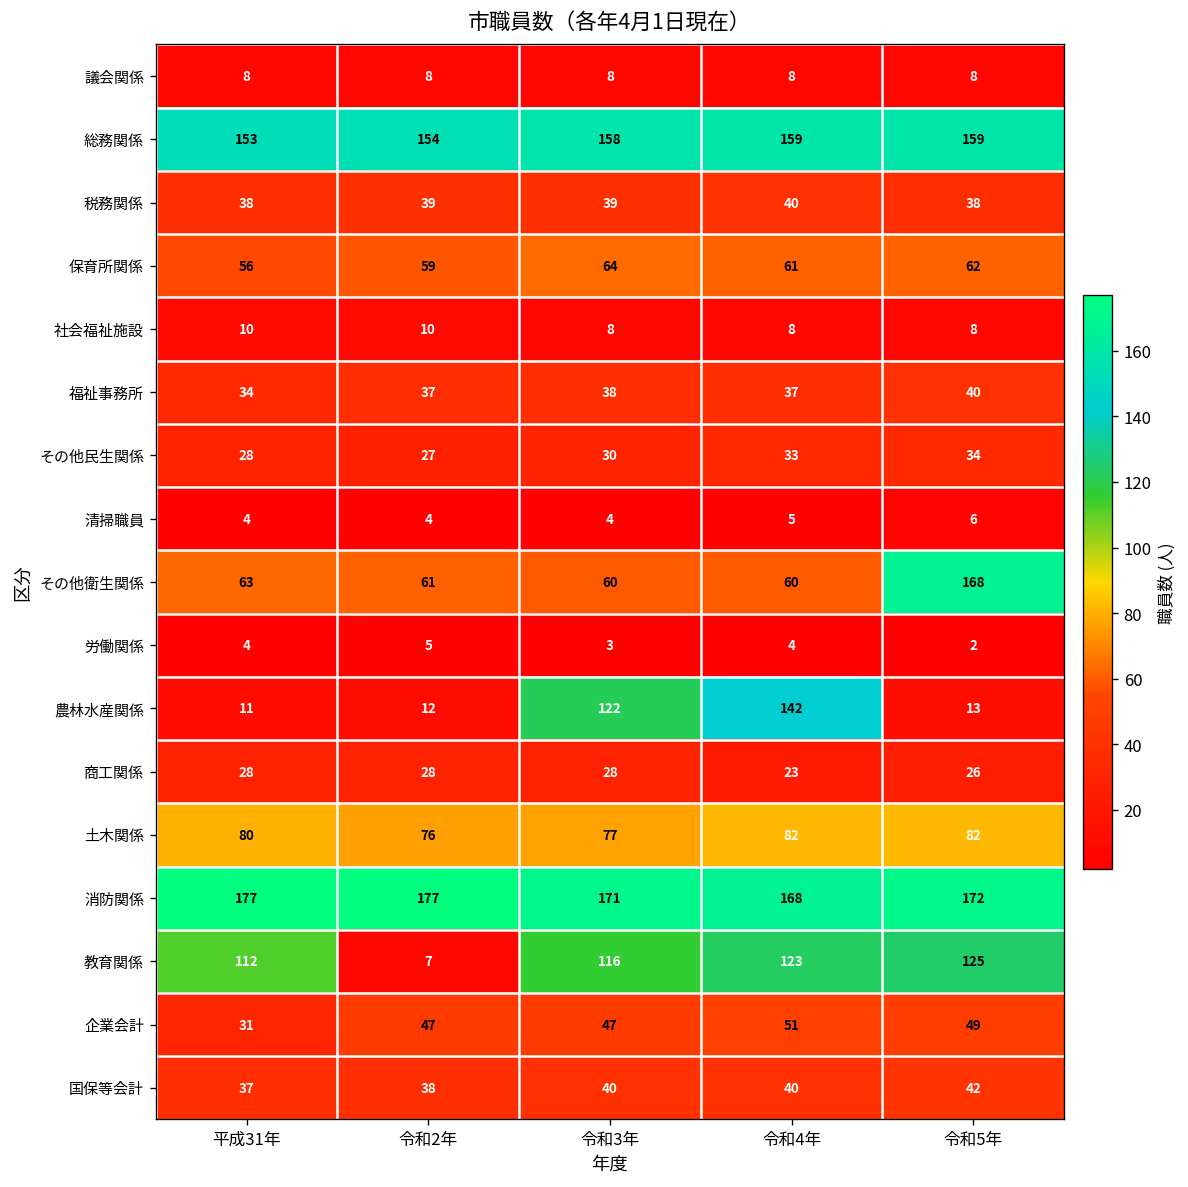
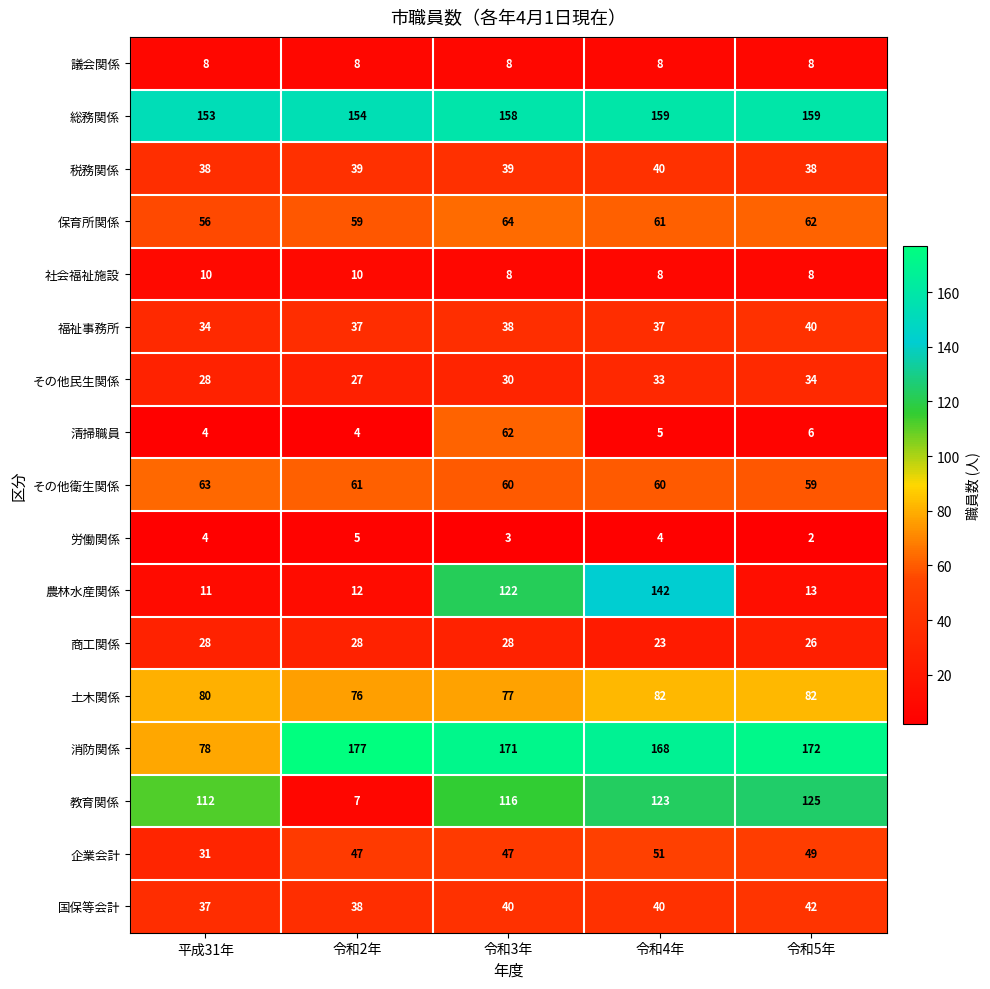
  {
    "議会関係": {
      "平成31年": 8,
      "令和2年": 8,
      "令和3年": 8,
      "令和4年": 8,
      "令和5年": 8
    },
    "総務関係": {
      "平成31年": 153,
      "令和2年": 154,
      "令和3年": 158,
      "令和4年": 159,
      "令和5年": 159
    },
    "税務関係": {
      "平成31年": 38,
      "令和2年": 39,
      "令和3年": 39,
      "令和4年": 40,
      "令和5年": 38
    },
    "保育所関係": {
      "平成31年": 56,
      "令和2年": 59,
      "令和3年": 64,
      "令和4年": 61,
      "令和5年": 62
    },
    "社会福祉施設": {
      "平成31年": 10,
      "令和2年": 10,
      "令和3年": 8,
      "令和4年": 8,
      "令和5年": 8
    },
    "福祉事務所": {
      "平成31年": 34,
      "令和2年": 37,
      "令和3年": 38,
      "令和4年": 37,
      "令和5年": 40
    },
    "その他民生関係": {
      "平成31年": 28,
      "令和2年": 27,
      "令和3年": 30,
      "令和4年": 33,
      "令和5年": 34
    },
    "清掃職員": {
      "平成31年": 4,
      "令和2年": 4,
-     "令和3年": 4,
+     "令和3年": 62,
      "令和4年": 5,
      "令和5年": 6
    },
    "その他衛生関係": {
      "平成31年": 63,
      "令和2年": 61,
      "令和3年": 60,
      "令和4年": 60,
-     "令和5年": 168
+     "令和5年": 59
    },
    "労働関係": {
      "平成31年": 4,
      "令和2年": 5,
      "令和3年": 3,
      "令和4年": 4,
      "令和5年": 2
    },
    "農林水産関係": {
      "平成31年": 11,
      "令和2年": 12,
      "令和3年": 122,
      "令和4年": 142,
      "令和5年": 13
    },
    "商工関係": {
      "平成31年": 28,
      "令和2年": 28,
      "令和3年": 28,
      "令和4年": 23,
      "令和5年": 26
    },
    "土木関係": {
      "平成31年": 80,
      "令和2年": 76,
      "令和3年": 77,
      "令和4年": 82,
      "令和5年": 82
    },
    "消防関係": {
-     "平成31年": 177,
+     "平成31年": 78,
      "令和2年": 177,
      "令和3年": 171,
      "令和4年": 168,
      "令和5年": 172
    },
    "教育関係": {
      "平成31年": 112,
      "令和2年": 7,
      "令和3年": 116,
      "令和4年": 123,
      "令和5年": 125
    },
    "企業会計": {
      "平成31年": 31,
      "令和2年": 47,
      "令和3年": 47,
      "令和4年": 51,
      "令和5年": 49
    },
    "国保等会計": {
      "平成31年": 37,
      "令和2年": 38,
      "令和3年": 40,
      "令和4年": 40,
      "令和5年": 42
    }
  }
